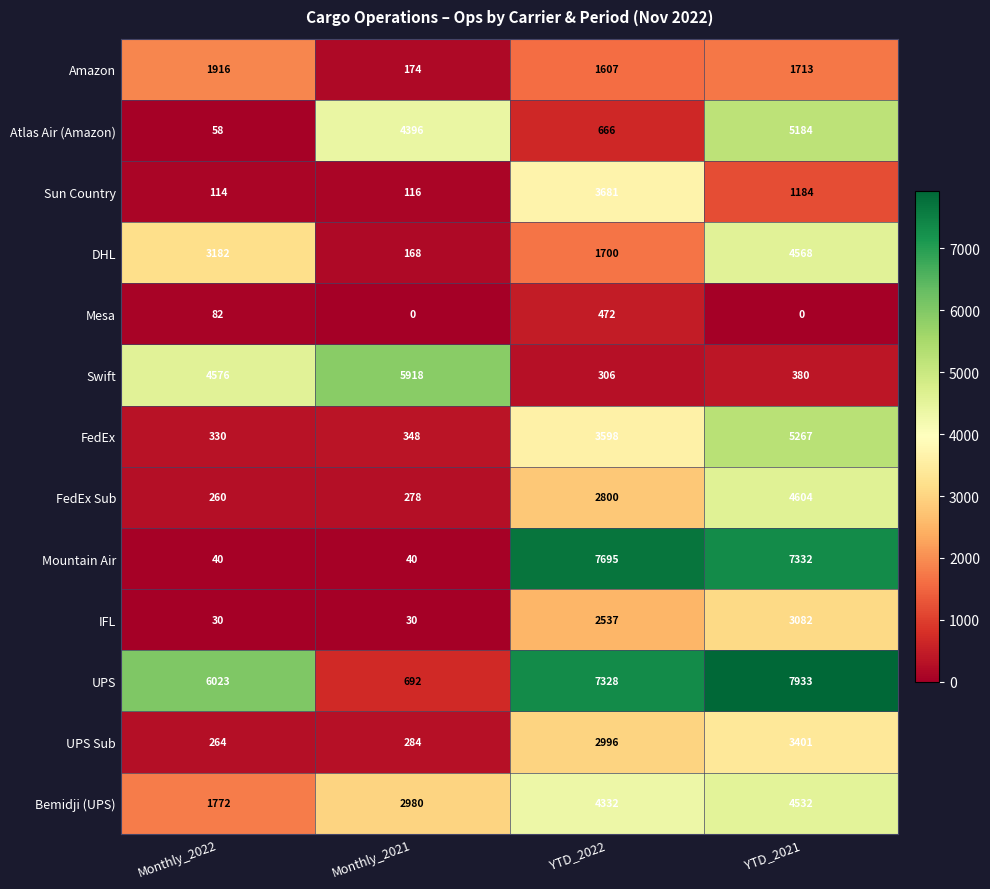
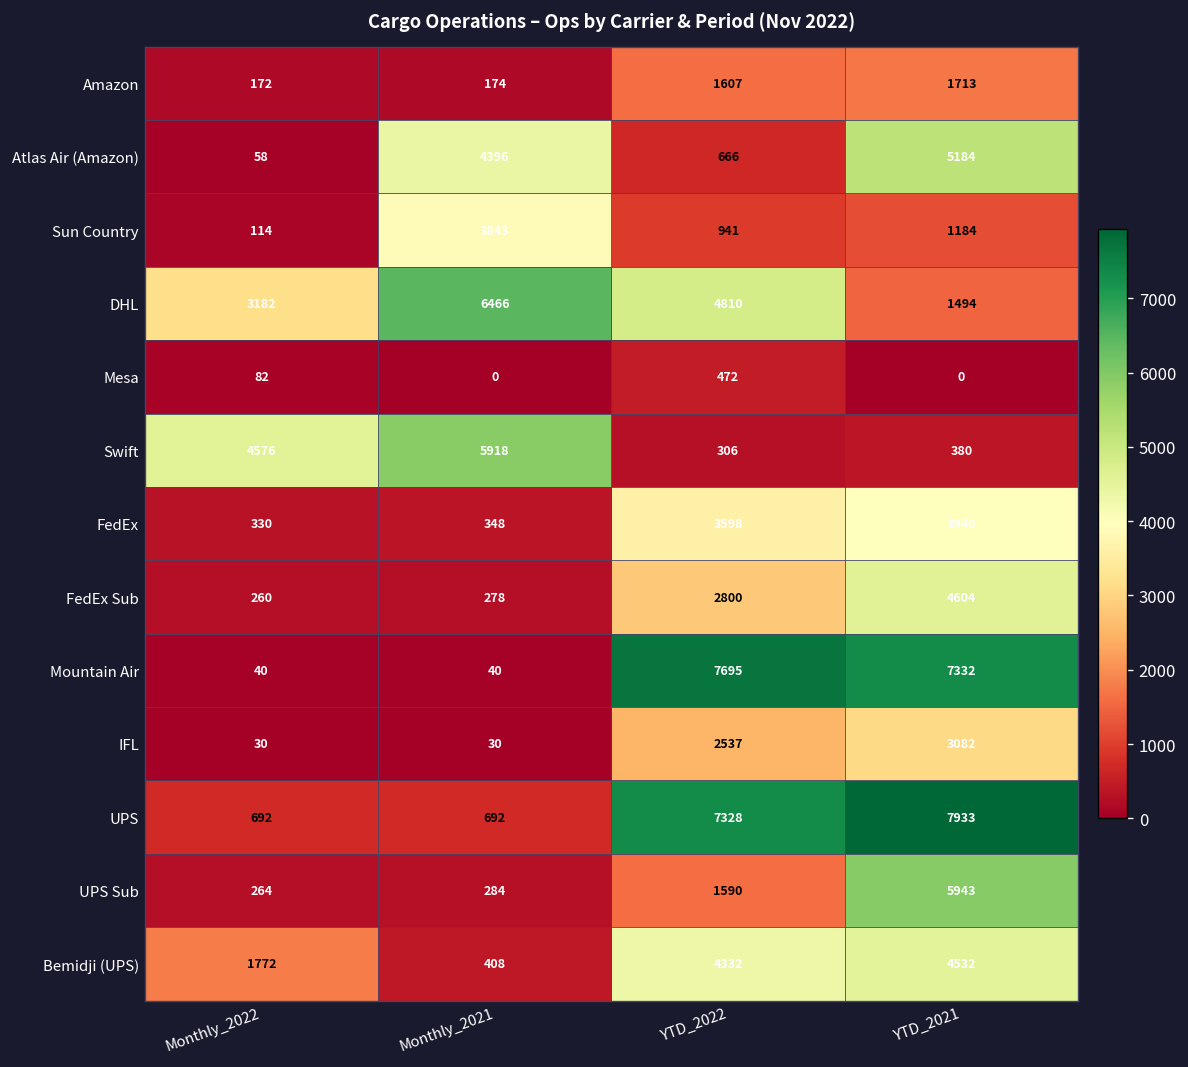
  {
    "Amazon": {
-     "Monthly_2022": 1916,
+     "Monthly_2022": 172,
      "Monthly_2021": 174,
      "YTD_2022": 1607,
      "YTD_2021": 1713
    },
    "Atlas Air (Amazon)": {
      "Monthly_2022": 58,
      "Monthly_2021": 4396,
      "YTD_2022": 666,
      "YTD_2021": 5184
    },
    "Sun Country": {
      "Monthly_2022": 114,
-     "Monthly_2021": 116,
-     "YTD_2022": 3681,
+     "Monthly_2021": 3843,
+     "YTD_2022": 941,
      "YTD_2021": 1184
    },
    "DHL": {
      "Monthly_2022": 3182,
-     "Monthly_2021": 168,
-     "YTD_2022": 1700,
-     "YTD_2021": 4568
+     "Monthly_2021": 6466,
+     "YTD_2022": 4810,
+     "YTD_2021": 1494
    },
    "Mesa": {
      "Monthly_2022": 82,
      "Monthly_2021": 0,
      "YTD_2022": 472,
      "YTD_2021": 0
    },
    "Swift": {
      "Monthly_2022": 4576,
      "Monthly_2021": 5918,
      "YTD_2022": 306,
      "YTD_2021": 380
    },
    "FedEx": {
      "Monthly_2022": 330,
      "Monthly_2021": 348,
      "YTD_2022": 3598,
-     "YTD_2021": 5267
+     "YTD_2021": 3940
    },
    "FedEx Sub": {
      "Monthly_2022": 260,
      "Monthly_2021": 278,
      "YTD_2022": 2800,
      "YTD_2021": 4604
    },
    "Mountain Air": {
      "Monthly_2022": 40,
      "Monthly_2021": 40,
      "YTD_2022": 7695,
      "YTD_2021": 7332
    },
    "IFL": {
      "Monthly_2022": 30,
      "Monthly_2021": 30,
      "YTD_2022": 2537,
      "YTD_2021": 3082
    },
    "UPS": {
-     "Monthly_2022": 6023,
+     "Monthly_2022": 692,
      "Monthly_2021": 692,
      "YTD_2022": 7328,
      "YTD_2021": 7933
    },
    "UPS Sub": {
      "Monthly_2022": 264,
      "Monthly_2021": 284,
-     "YTD_2022": 2996,
-     "YTD_2021": 3401
+     "YTD_2022": 1590,
+     "YTD_2021": 5943
    },
    "Bemidji (UPS)": {
      "Monthly_2022": 1772,
-     "Monthly_2021": 2980,
+     "Monthly_2021": 408,
      "YTD_2022": 4332,
      "YTD_2021": 4532
    }
  }
